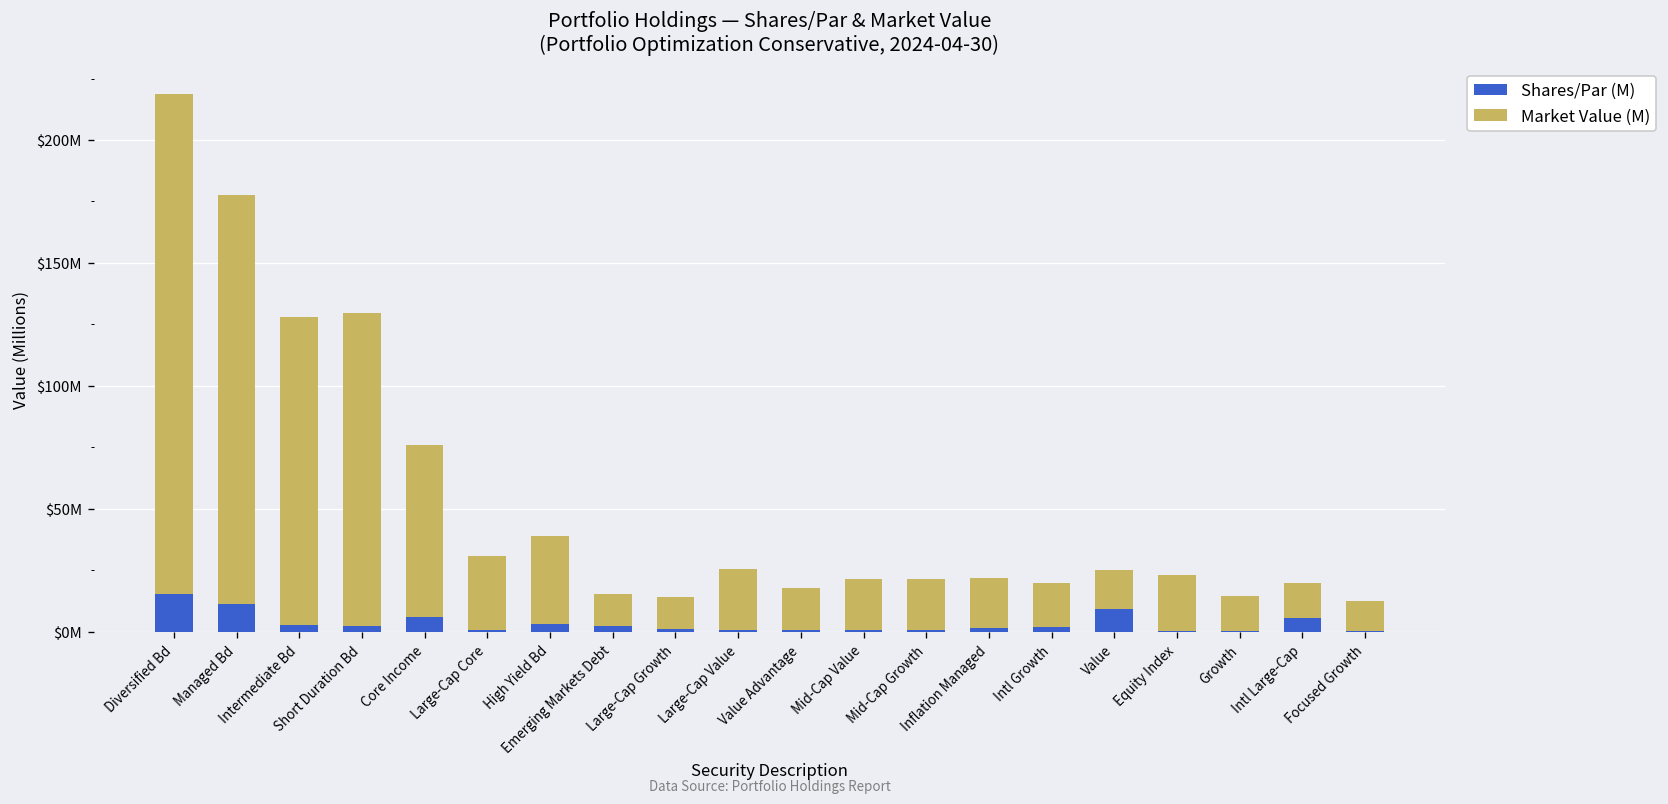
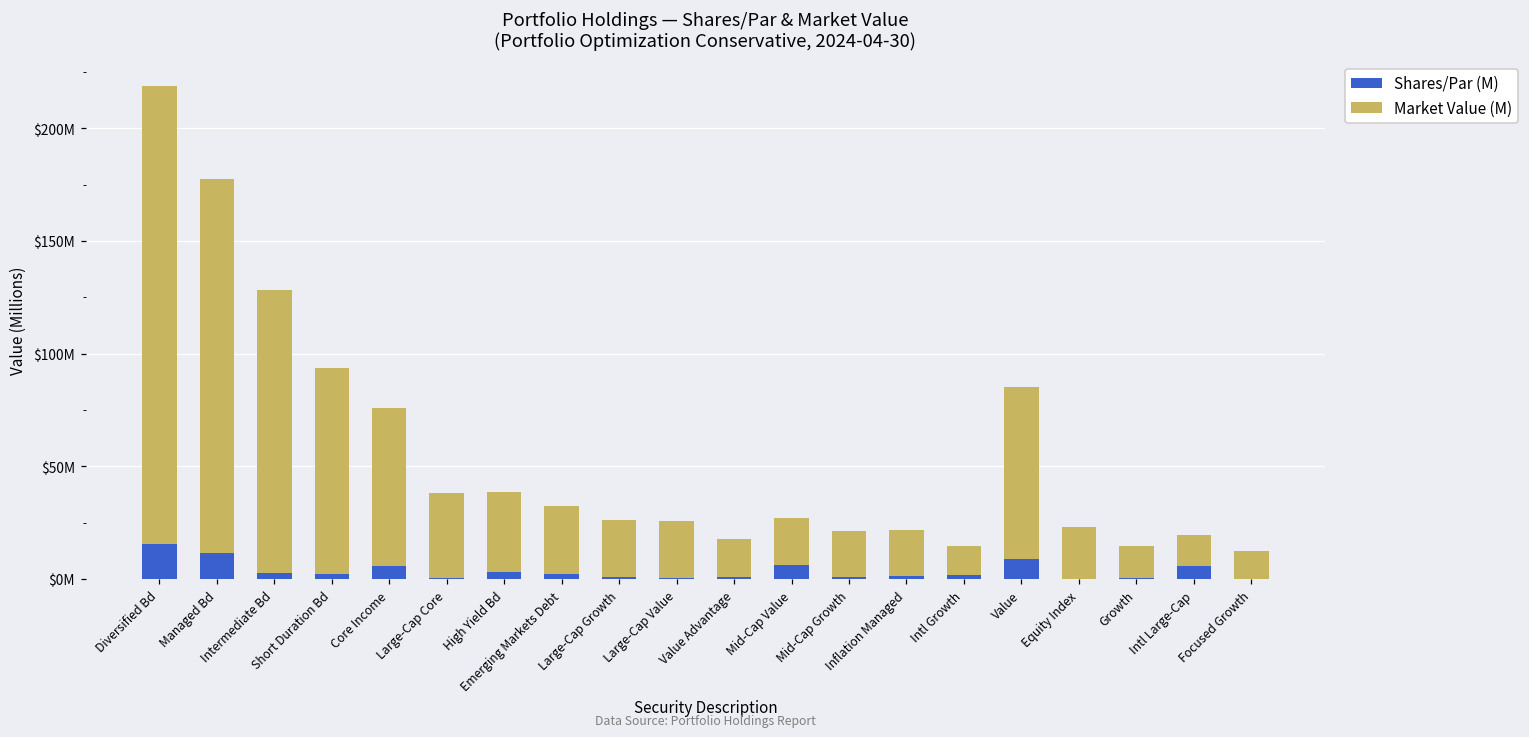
  {
    "Shares/Par (M)": {
      "Diversified Bd": "$15000000",
      "Managed Bd": "$11000000",
      "Intermediate Bd": "$3000000",
      "Short Duration Bd": "$2000000",
      "Core Income": "$6000000",
      "High Yield Bd": "$3000000",
      "Emerging Markets Debt": "$2000000",
-     "Mid-Cap Value": "$0",
+     "Mid-Cap Value": "$6000000",
      "Inflation Managed": "$1000000",
      "Intl Growth": "$2000000",
      "Value": "$9000000",
      "Intl Large-Cap": "$6000000"
    },
    "Market Value (M)": {
      "Diversified Bd": "$203000000",
      "Managed Bd": "$166000000",
      "Intermediate Bd": "$125000000",
-     "Short Duration Bd": "$127000000",
+     "Short Duration Bd": "$92000000",
      "Core Income": "$70000000",
-     "Large-Cap Core": "$30000000",
+     "Large-Cap Core": "$38000000",
      "High Yield Bd": "$36000000",
-     "Emerging Markets Debt": "$13000000",
-     "Large-Cap Growth": "$13000000",
+     "Emerging Markets Debt": "$30000000",
+     "Large-Cap Growth": "$25000000",
      "Large-Cap Value": "$25000000",
      "Value Advantage": "$17000000",
      "Mid-Cap Value": "$21000000",
      "Mid-Cap Growth": "$21000000",
      "Inflation Managed": "$20000000",
-     "Intl Growth": "$18000000",
-     "Value": "$16000000",
+     "Intl Growth": "$13000000",
+     "Value": "$76000000",
      "Equity Index": "$23000000",
      "Growth": "$14000000",
      "Intl Large-Cap": "$14000000",
      "Focused Growth": "$12000000"
    }
  }
